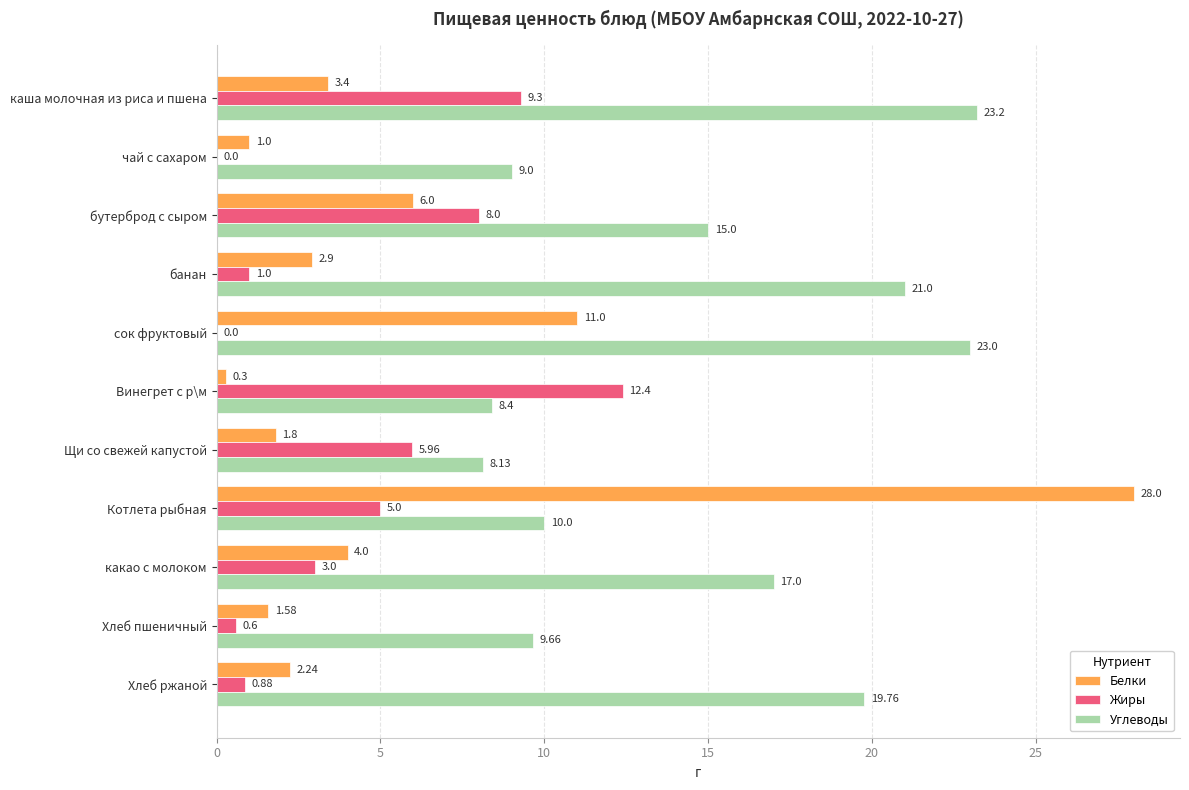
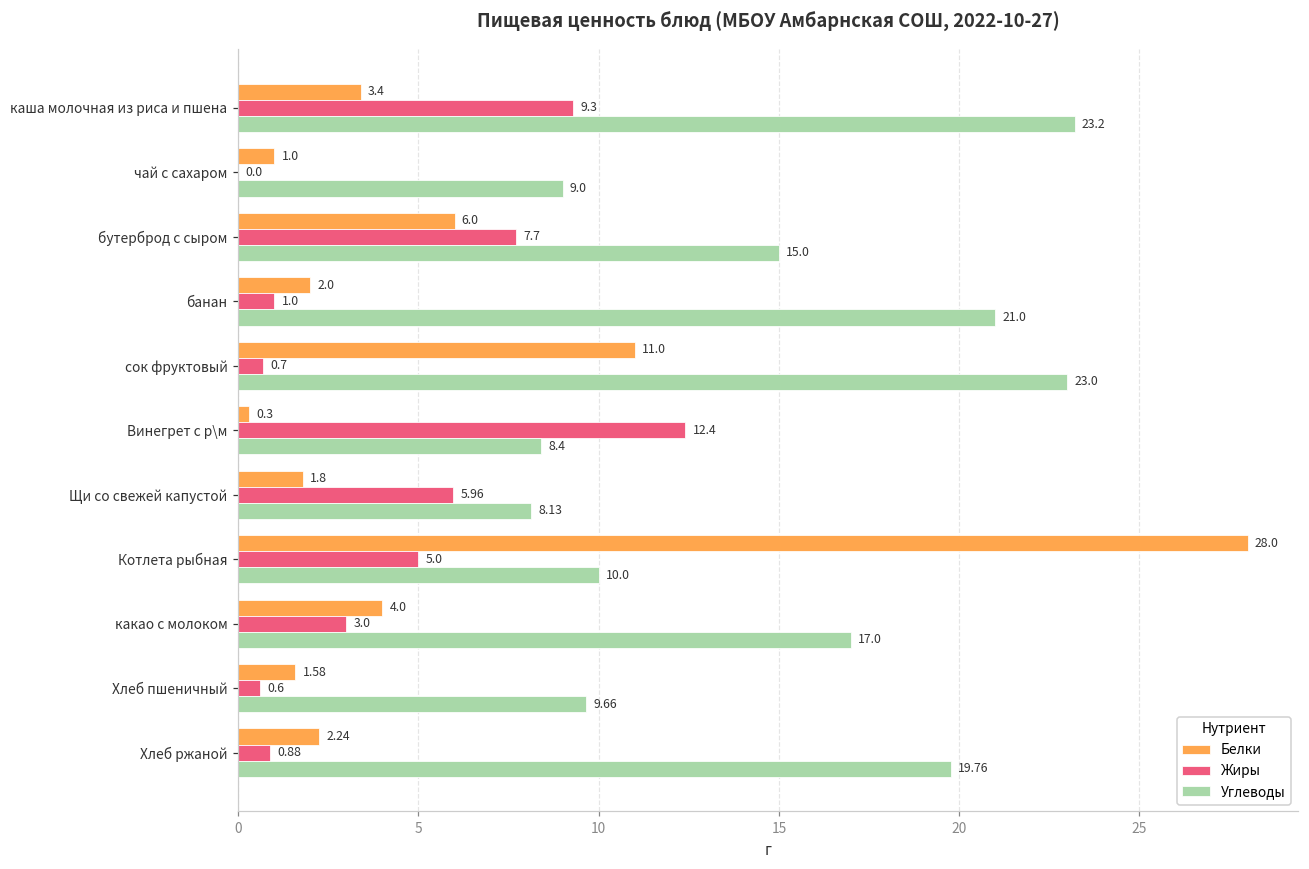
  {
    "Белки": {
      "каша молочная из риса и пшена": 3.4,
      "чай с сахаром": 1.0,
      "бутерброд с сыром": 6.0,
-     "банан": 2.9,
+     "банан": 2.0,
      "сок фруктовый": 11.0,
      "Винегрет с р\\м": 0.3,
      "Щи со свежей капустой": 1.8,
      "Котлета рыбная": 28.0,
      "какао с молоком": 4.0,
      "Хлеб пшеничный": 1.58,
      "Хлеб ржаной": 2.24
    },
    "Жиры": {
      "каша молочная из риса и пшена": 9.3,
      "чай с сахаром": 0.0,
-     "бутерброд с сыром": 8.0,
+     "бутерброд с сыром": 7.7,
      "банан": 1.0,
-     "сок фруктовый": 0.0,
+     "сок фруктовый": 0.7,
      "Винегрет с р\\м": 12.4,
      "Щи со свежей капустой": 5.96,
      "Котлета рыбная": 5.0,
      "какао с молоком": 3.0,
      "Хлеб пшеничный": 0.6,
      "Хлеб ржаной": 0.88
    },
    "Углеводы": {
      "каша молочная из риса и пшена": 23.2,
      "чай с сахаром": 9.0,
      "бутерброд с сыром": 15.0,
      "банан": 21.0,
      "сок фруктовый": 23.0,
      "Винегрет с р\\м": 8.4,
      "Щи со свежей капустой": 8.13,
      "Котлета рыбная": 10.0,
      "какао с молоком": 17.0,
      "Хлеб пшеничный": 9.66,
      "Хлеб ржаной": 19.76
    }
  }
